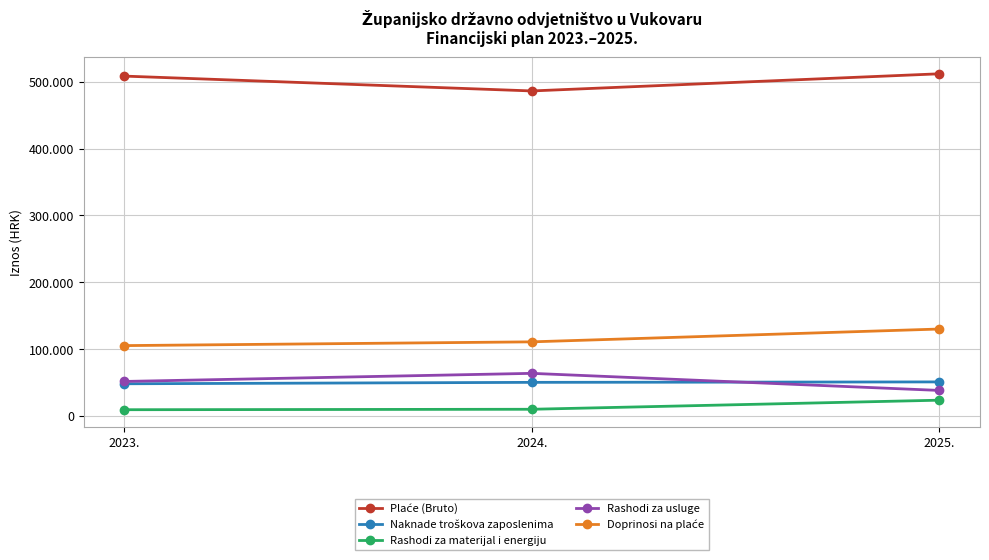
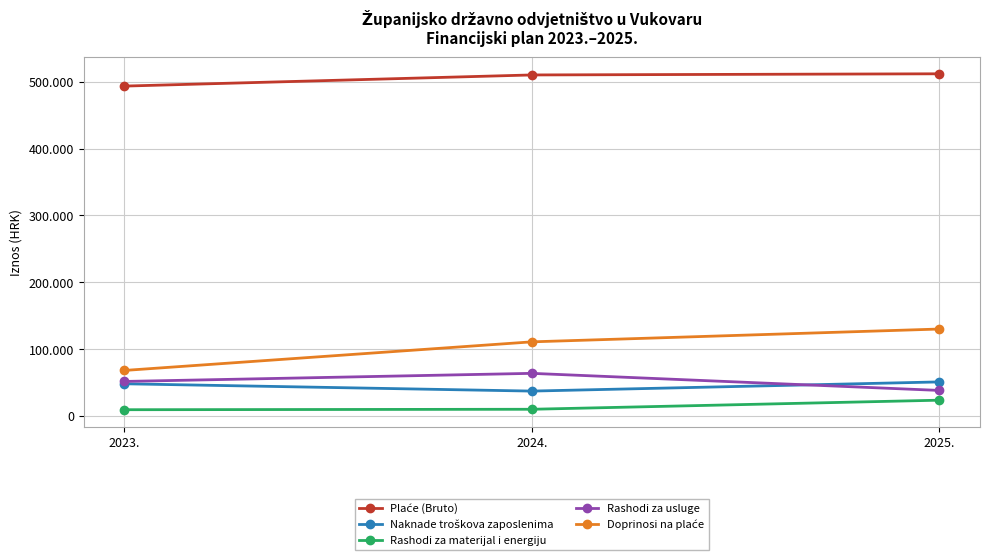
  {
    "Plaće (Bruto)": {
-     "2023.": 510,
-     "2024.": 490,
+     "2023.": 490,
+     "2024.": 510,
      "2025.": 510
    },
    "Naknade troškova zaposlenima": {
-     "2024.": 50,
+     "2024.": 40,
      "2025.": 50
    },
    "Rashodi za materijal i energiju": {
      "2023.": 10,
      "2024.": 10,
      "2025.": 20
    },
    "Rashodi za usluge": {
      "2024.": 60,
      "2025.": 40
    },
    "Doprinosi na plaće": {
-     "2023.": 110,
+     "2023.": 70,
      "2024.": 110,
      "2025.": 130
    }
  }
